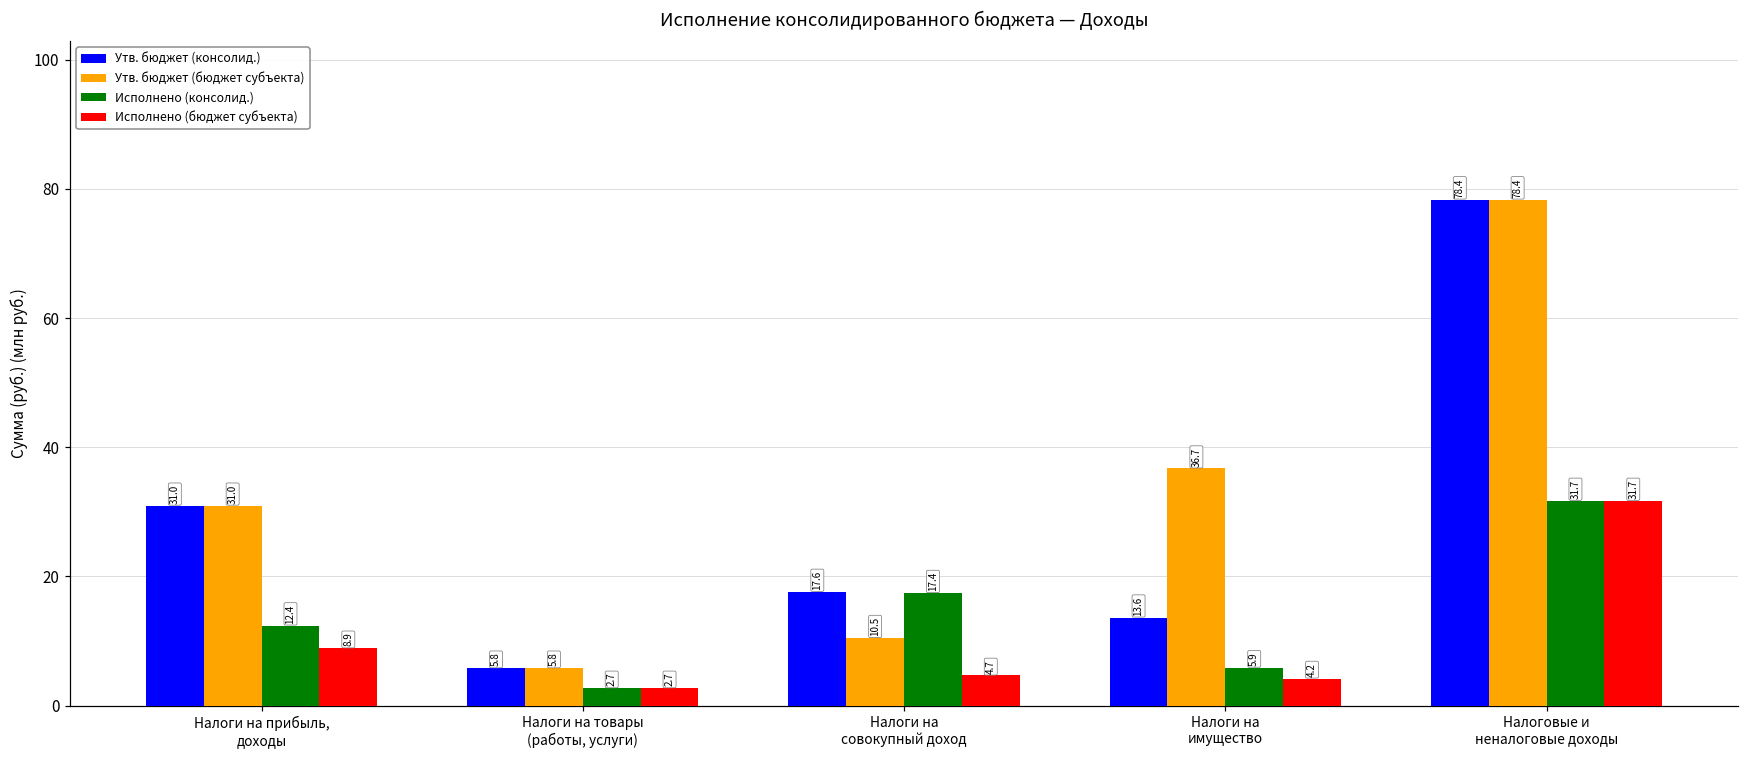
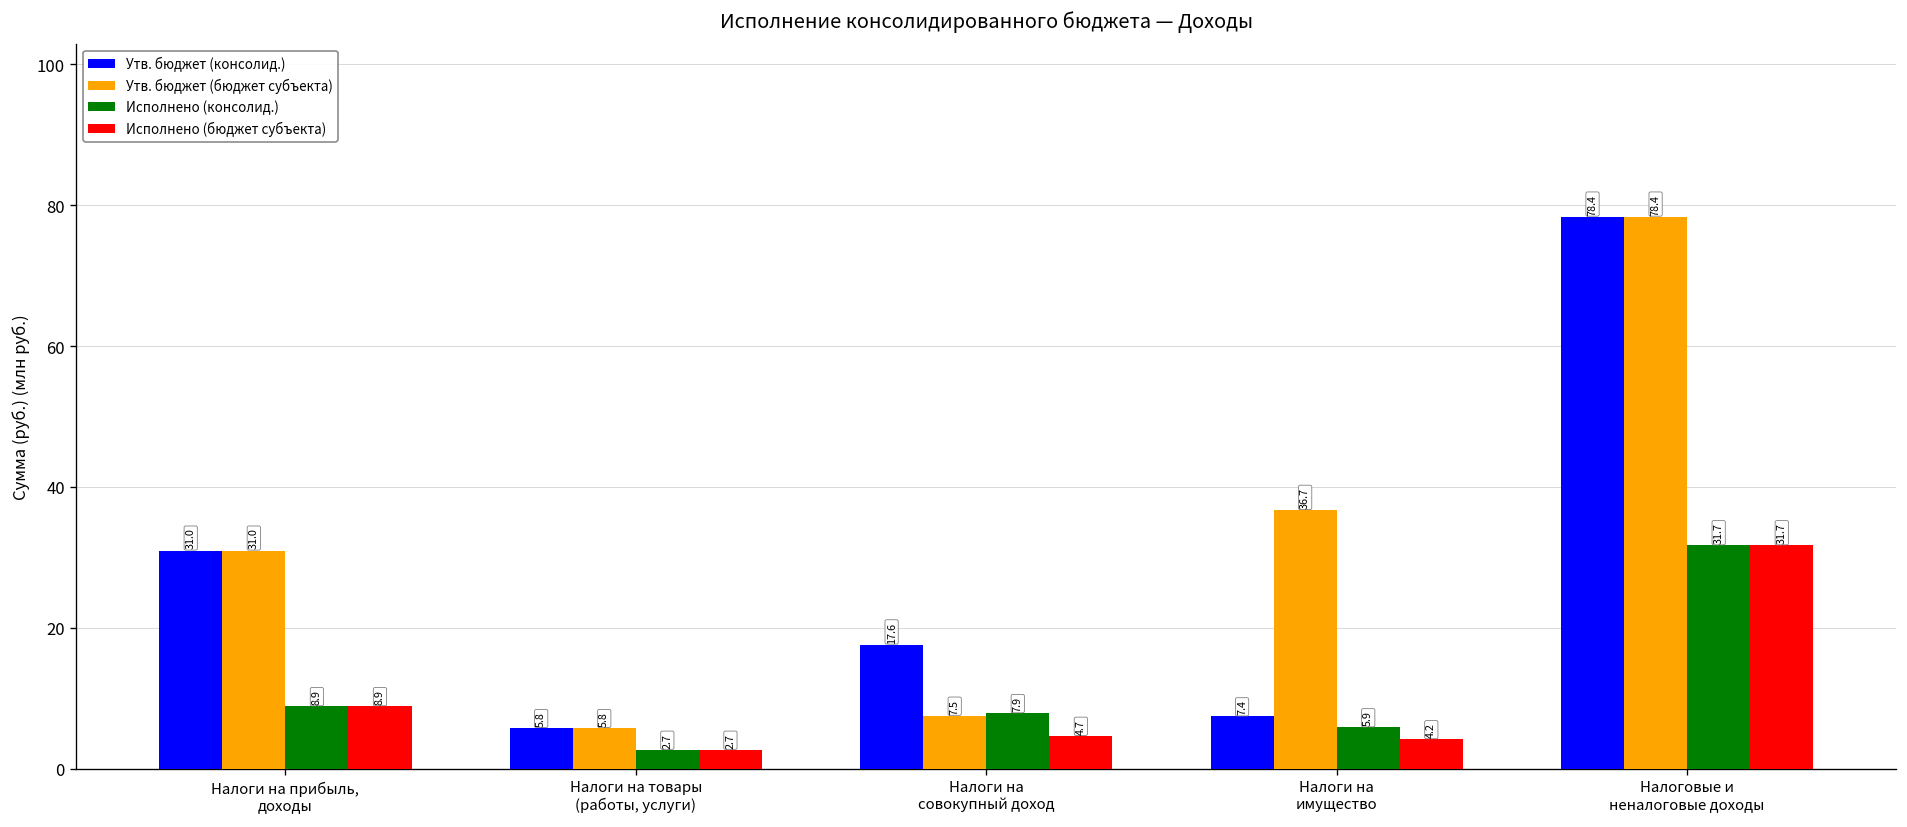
  {
    "Утв. бюджет (консолид.)": {
-     "Налоги на имущество": 13.6
+     "Налоги на имущество": 7.4
    },
    "Утв. бюджет (бюджет субъекта)": {
-     "Налоги на совокупный доход": 10.5
+     "Налоги на совокупный доход": 7.5
    },
    "Исполнено (консолид.)": {
-     "Налоги на прибыль, доходы": 12.4,
-     "Налоги на совокупный доход": 17.4
+     "Налоги на прибыль, доходы": 8.9,
+     "Налоги на совокупный доход": 7.9
    }
  }
